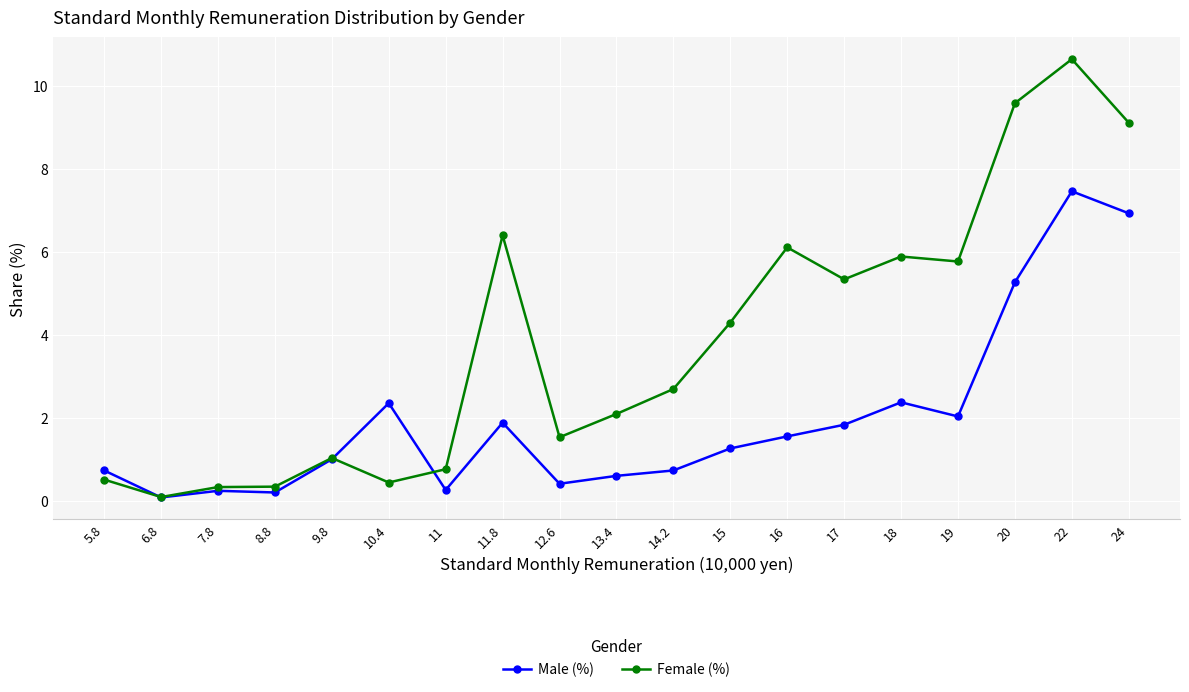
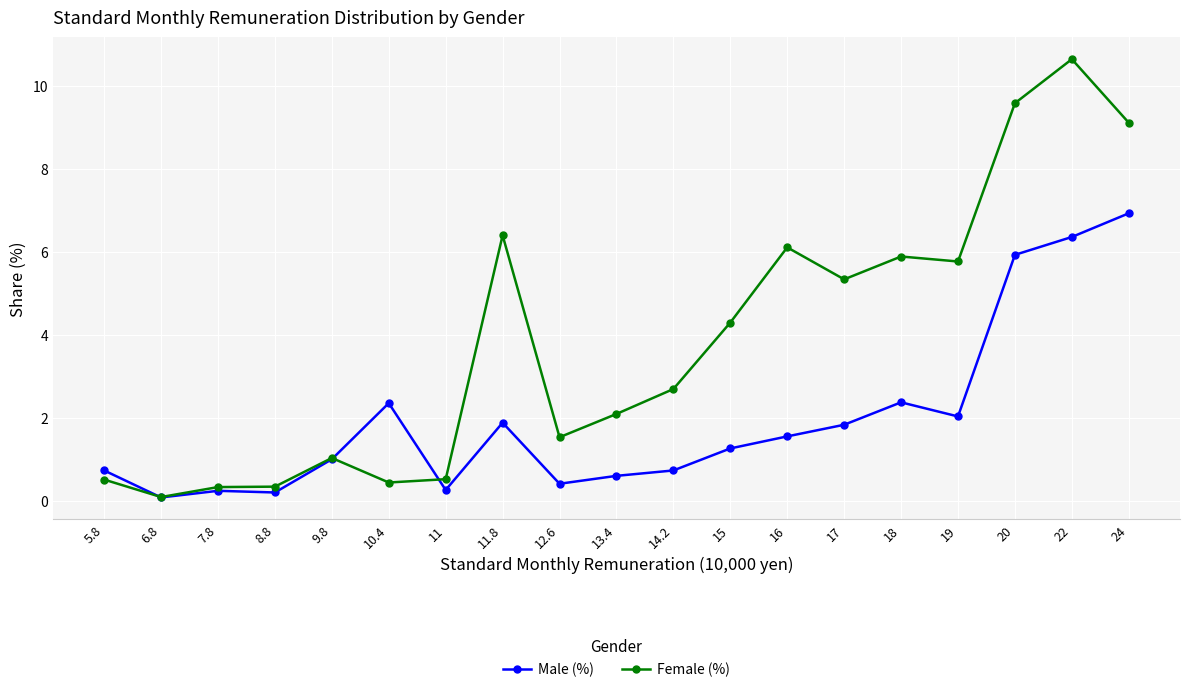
  {
    "Male (%)": {
      "5.8": 0.7,
      "7.8": 0.3,
      "8.8": 0.2,
      "10.4": 2.4,
      "11": 0.3,
      "11.8": 1.9,
      "12.6": 0.4,
      "13.4": 0.6,
      "14.2": 0.7,
      "15": 1.3,
      "16": 1.6,
      "17": 1.8,
      "18": 2.4,
      "19": 2.0,
-     "20": 5.3,
-     "22": 7.5,
+     "20": 5.9,
+     "22": 6.4,
      "24": 6.9
    },
    "Female (%)": {
      "5.8": 0.5,
      "7.8": 0.3,
      "8.8": 0.4,
      "10.4": 0.5,
-     "11": 0.8,
+     "11": 0.5,
      "11.8": 6.4,
      "12.6": 1.5,
      "13.4": 2.1,
      "14.2": 2.7,
      "15": 4.3,
      "16": 6.1,
      "17": 5.3,
      "18": 5.9,
      "19": 5.8,
      "20": 9.6,
      "22": 10.6,
      "24": 9.1
    }
  }
